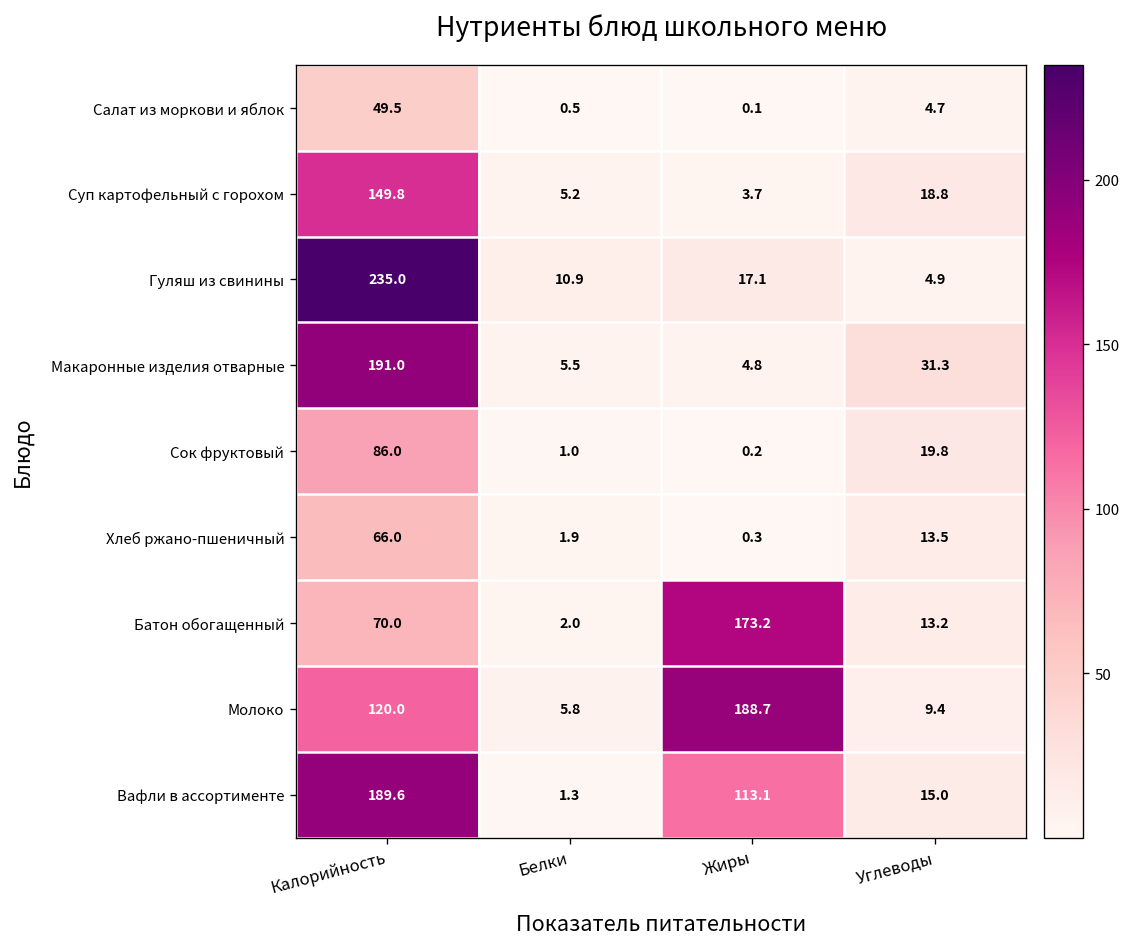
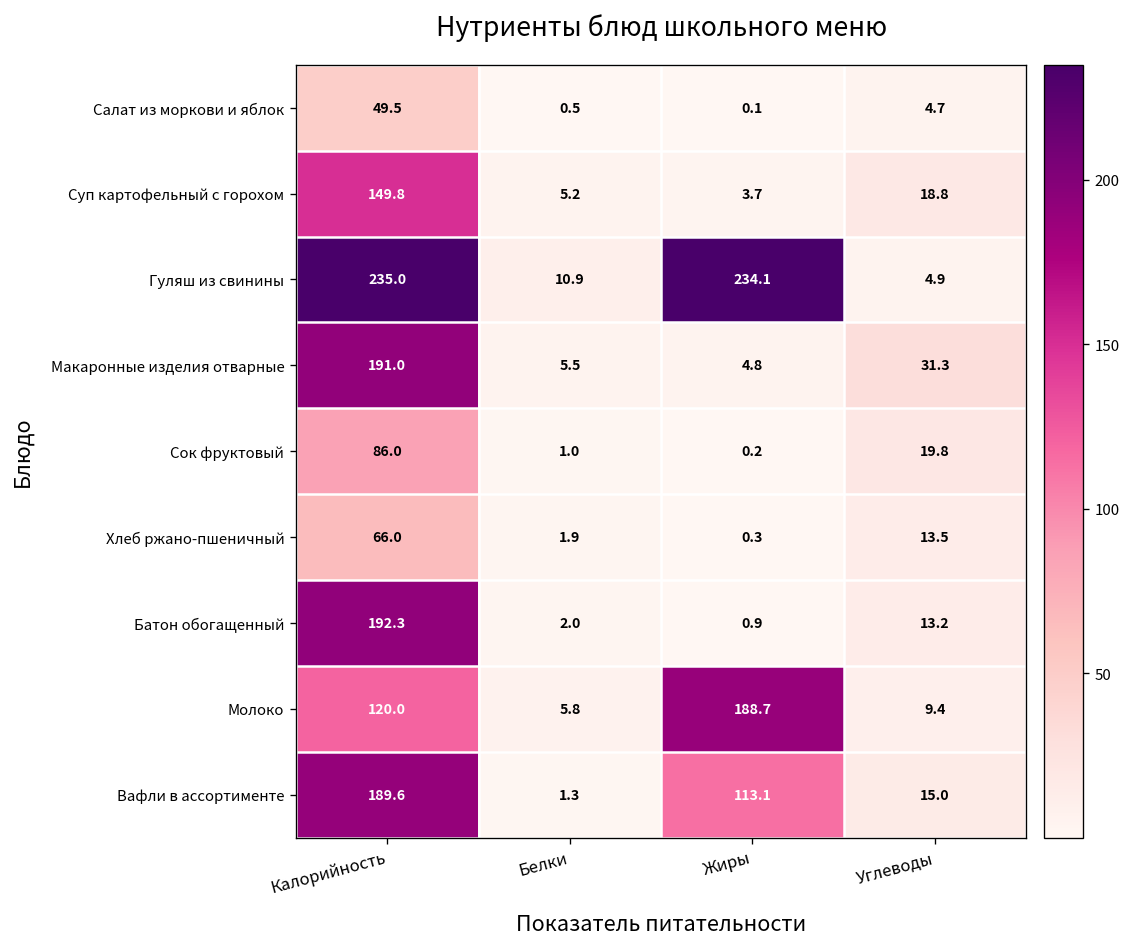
  {
    "Салат из моркови и яблок": {
      "Калорийность": 49.5,
      "Белки": 0.5,
      "Жиры": 0.1,
      "Углеводы": 4.7
    },
    "Суп картофельный с горохом": {
      "Калорийность": 149.8,
      "Белки": 5.2,
      "Жиры": 3.7,
      "Углеводы": 18.8
    },
    "Гуляш из свинины": {
      "Калорийность": 235.0,
      "Белки": 10.9,
-     "Жиры": 17.1,
+     "Жиры": 234.1,
      "Углеводы": 4.9
    },
    "Макаронные изделия отварные": {
      "Калорийность": 191.0,
      "Белки": 5.5,
      "Жиры": 4.8,
      "Углеводы": 31.3
    },
    "Сок фруктовый": {
      "Калорийность": 86.0,
      "Белки": 1.0,
      "Жиры": 0.2,
      "Углеводы": 19.8
    },
    "Хлеб ржано-пшеничный": {
      "Калорийность": 66.0,
      "Белки": 1.9,
      "Жиры": 0.3,
      "Углеводы": 13.5
    },
    "Батон обогащенный": {
-     "Калорийность": 70.0,
+     "Калорийность": 192.3,
      "Белки": 2.0,
-     "Жиры": 173.2,
+     "Жиры": 0.9,
      "Углеводы": 13.2
    },
    "Молоко": {
      "Калорийность": 120.0,
      "Белки": 5.8,
      "Жиры": 188.7,
      "Углеводы": 9.4
    },
    "Вафли в ассортименте": {
      "Калорийность": 189.6,
      "Белки": 1.3,
      "Жиры": 113.1,
      "Углеводы": 15.0
    }
  }
